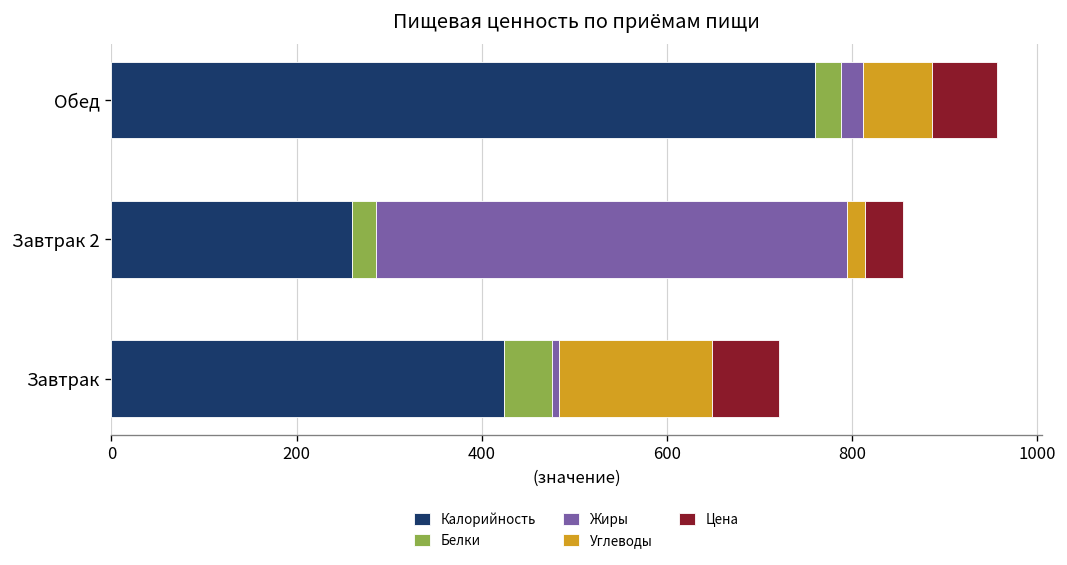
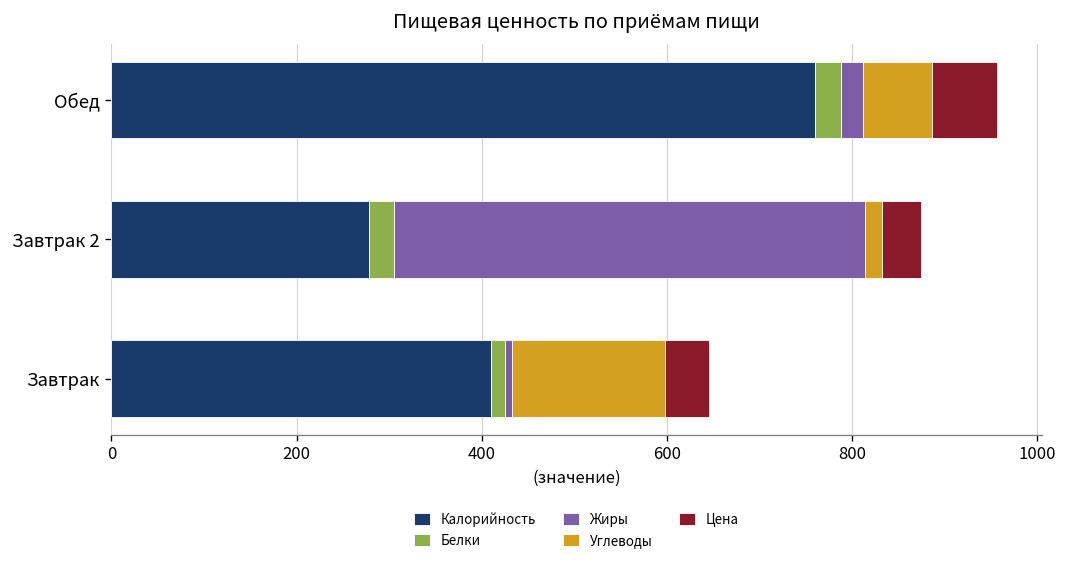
  {
    "Калорийность": {
      "Обед": 760,
-     "Завтрак 2": 260,
-     "Завтрак": 420
+     "Завтрак 2": 280,
+     "Завтрак": 410
    },
    "Белки": {
      "Обед": 30,
      "Завтрак 2": 30,
-     "Завтрак": 50
+     "Завтрак": 20
    },
    "Жиры": {
      "Обед": 20,
      "Завтрак 2": 510,
      "Завтрак": 10
    },
    "Углеводы": {
      "Обед": 70,
      "Завтрак 2": 20,
      "Завтрак": 170
    },
    "Цена": {
      "Обед": 70,
      "Завтрак 2": 40,
-     "Завтрак": 70
+     "Завтрак": 50
    }
  }
